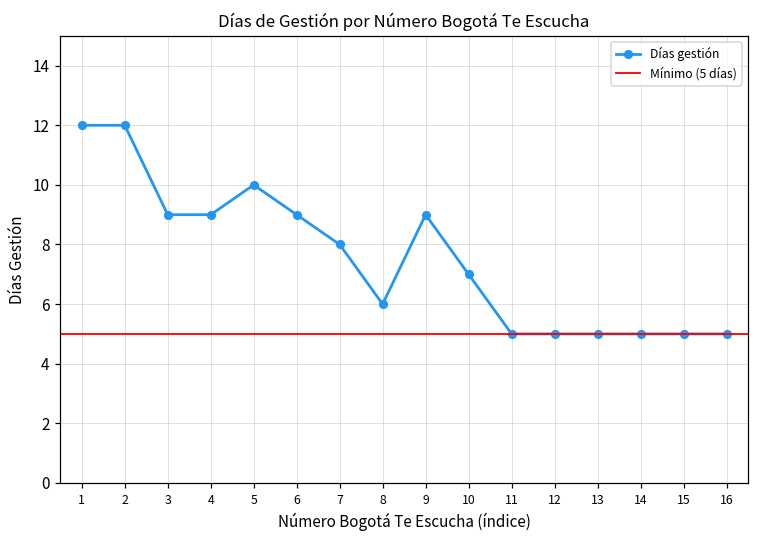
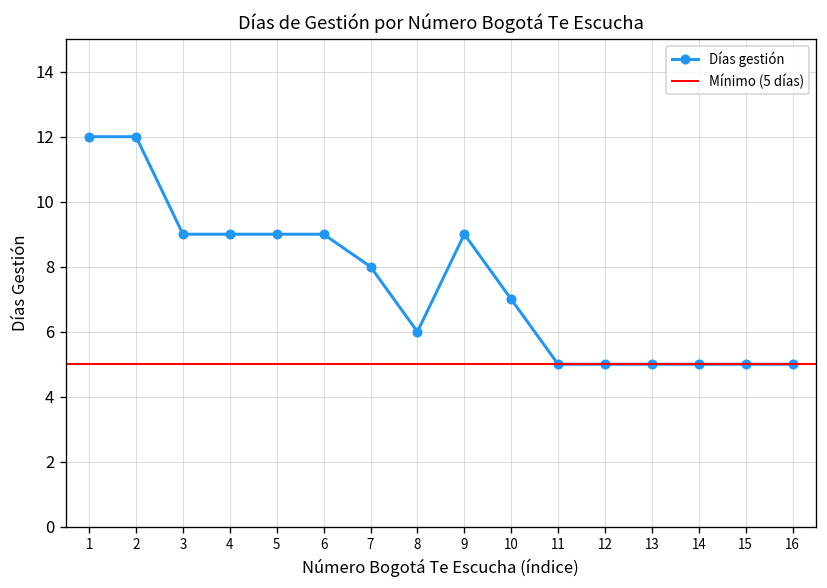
  {
    "1": 12,
    "2": 12,
    "3": 9,
    "4": 9,
-   "5": 10,
+   "5": 9,
    "6": 9,
    "7": 8,
    "8": 6,
    "9": 9,
    "10": 7,
    "11": 5,
    "12": 5,
    "13": 5,
    "14": 5,
    "15": 5,
    "16": 5
  }
